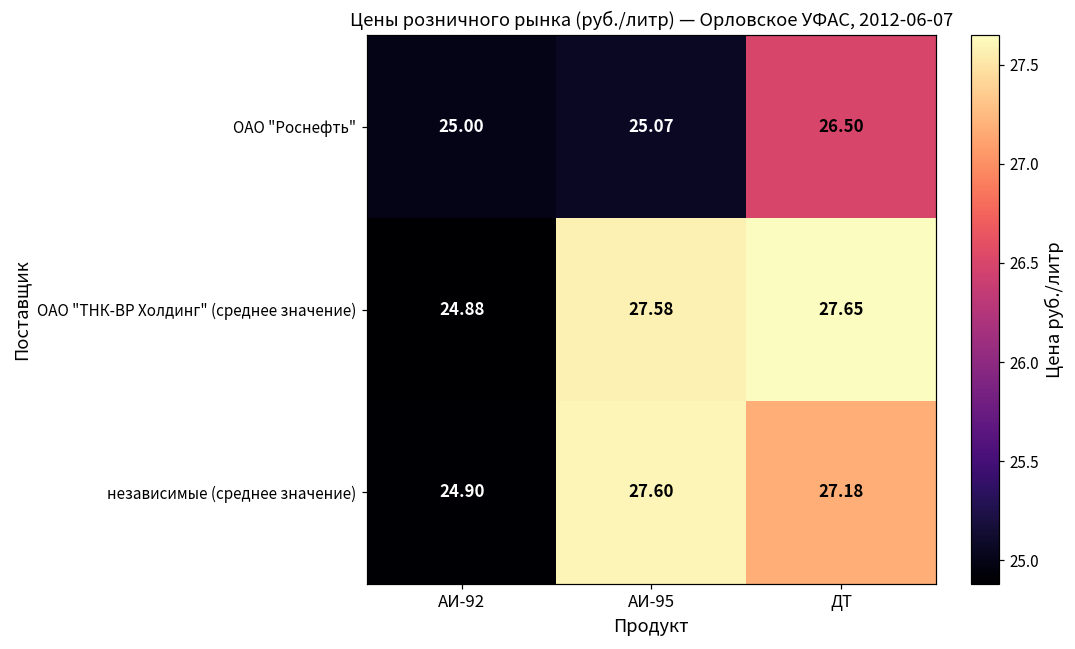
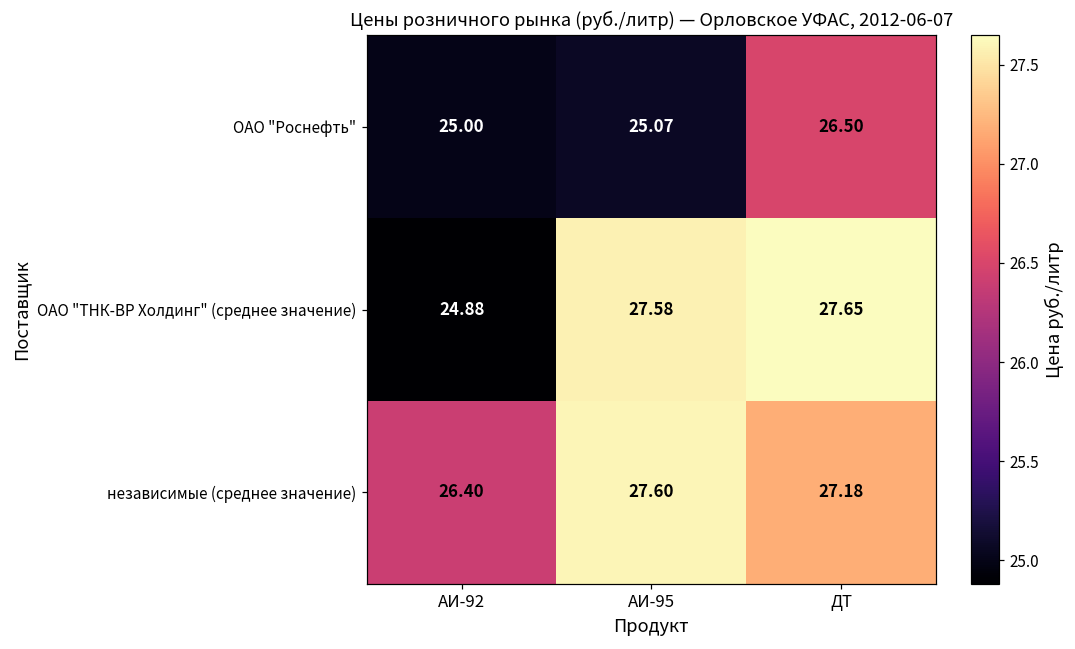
  {
    "ОАО \"Роснефть\"": {
      "АИ-92": 25.00,
      "АИ-95": 25.07,
      "ДТ": 26.50
    },
    "ОАО \"ТНК-ВР Холдинг\" (среднее значение)": {
      "АИ-92": 24.88,
      "АИ-95": 27.58,
      "ДТ": 27.65
    },
    "независимые (среднее значение)": {
-     "АИ-92": 24.90,
+     "АИ-92": 26.40,
      "АИ-95": 27.60,
      "ДТ": 27.18
    }
  }
